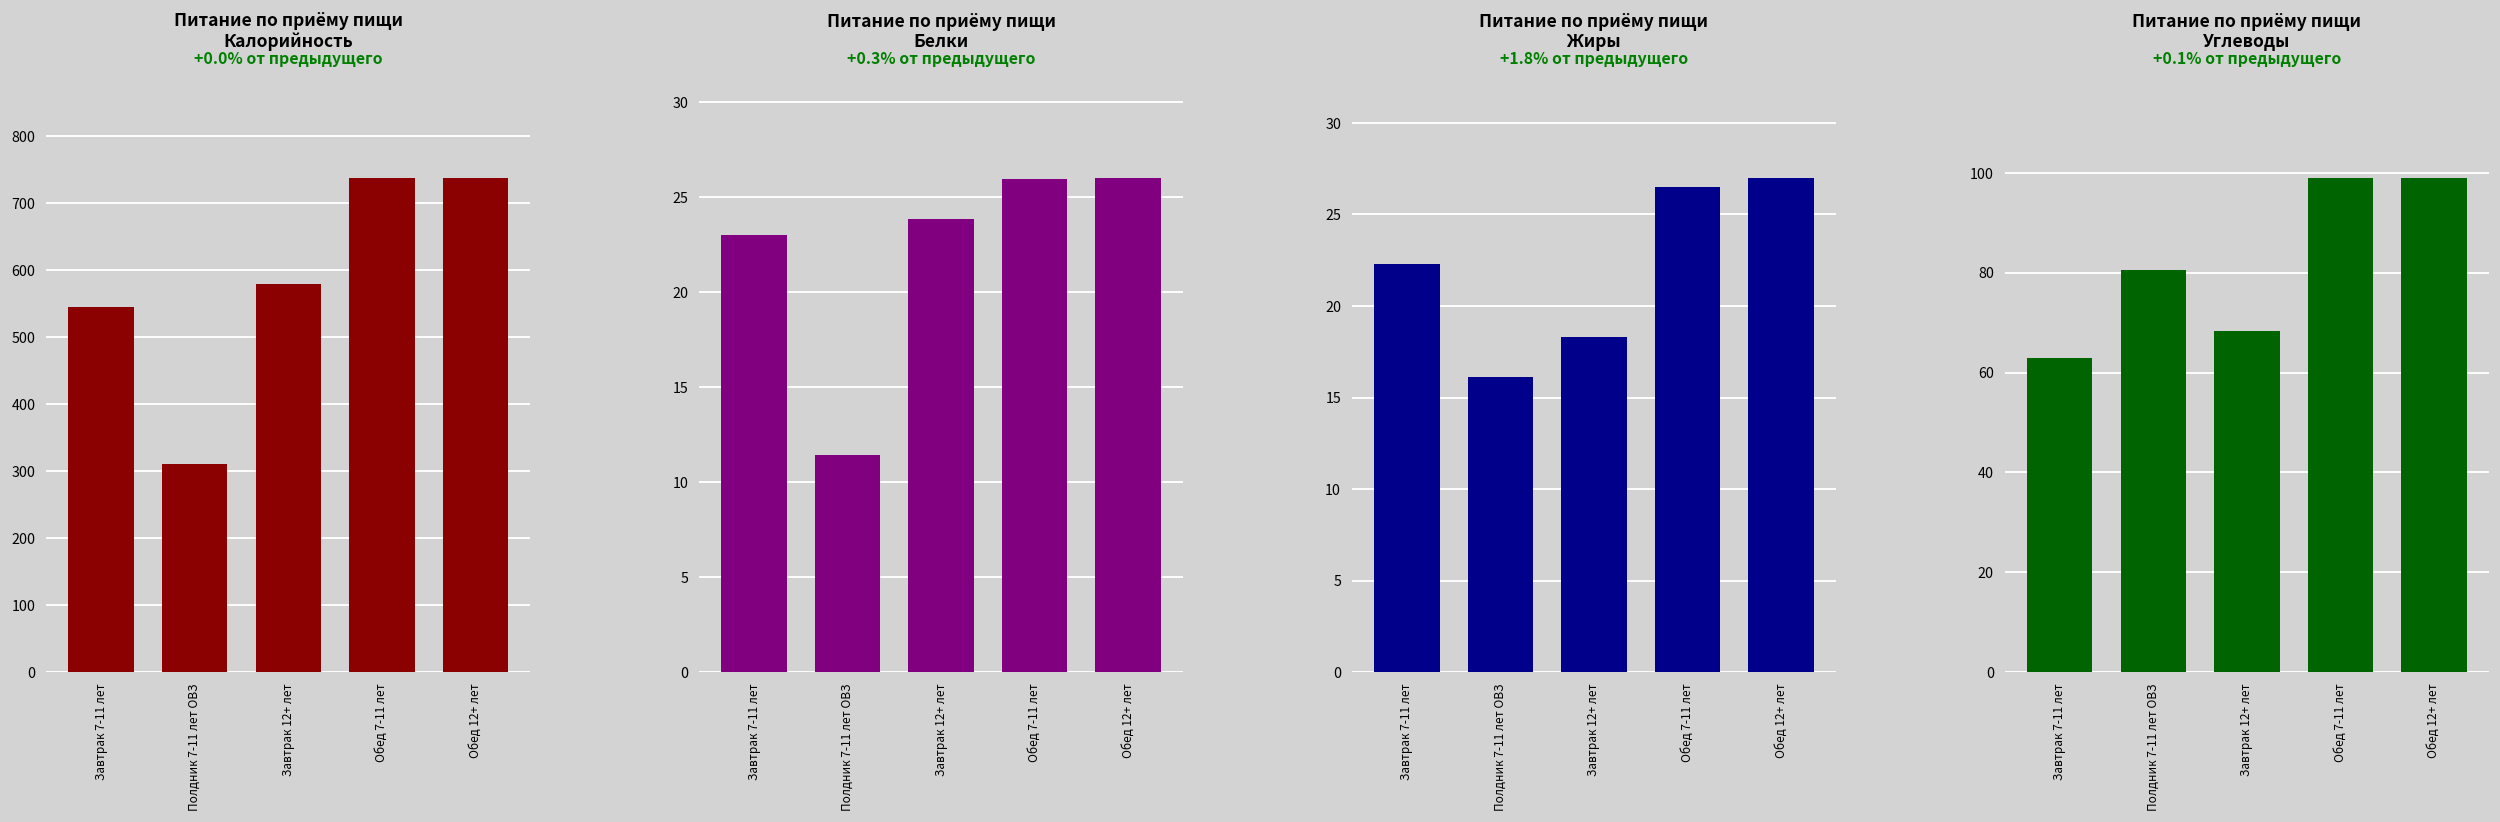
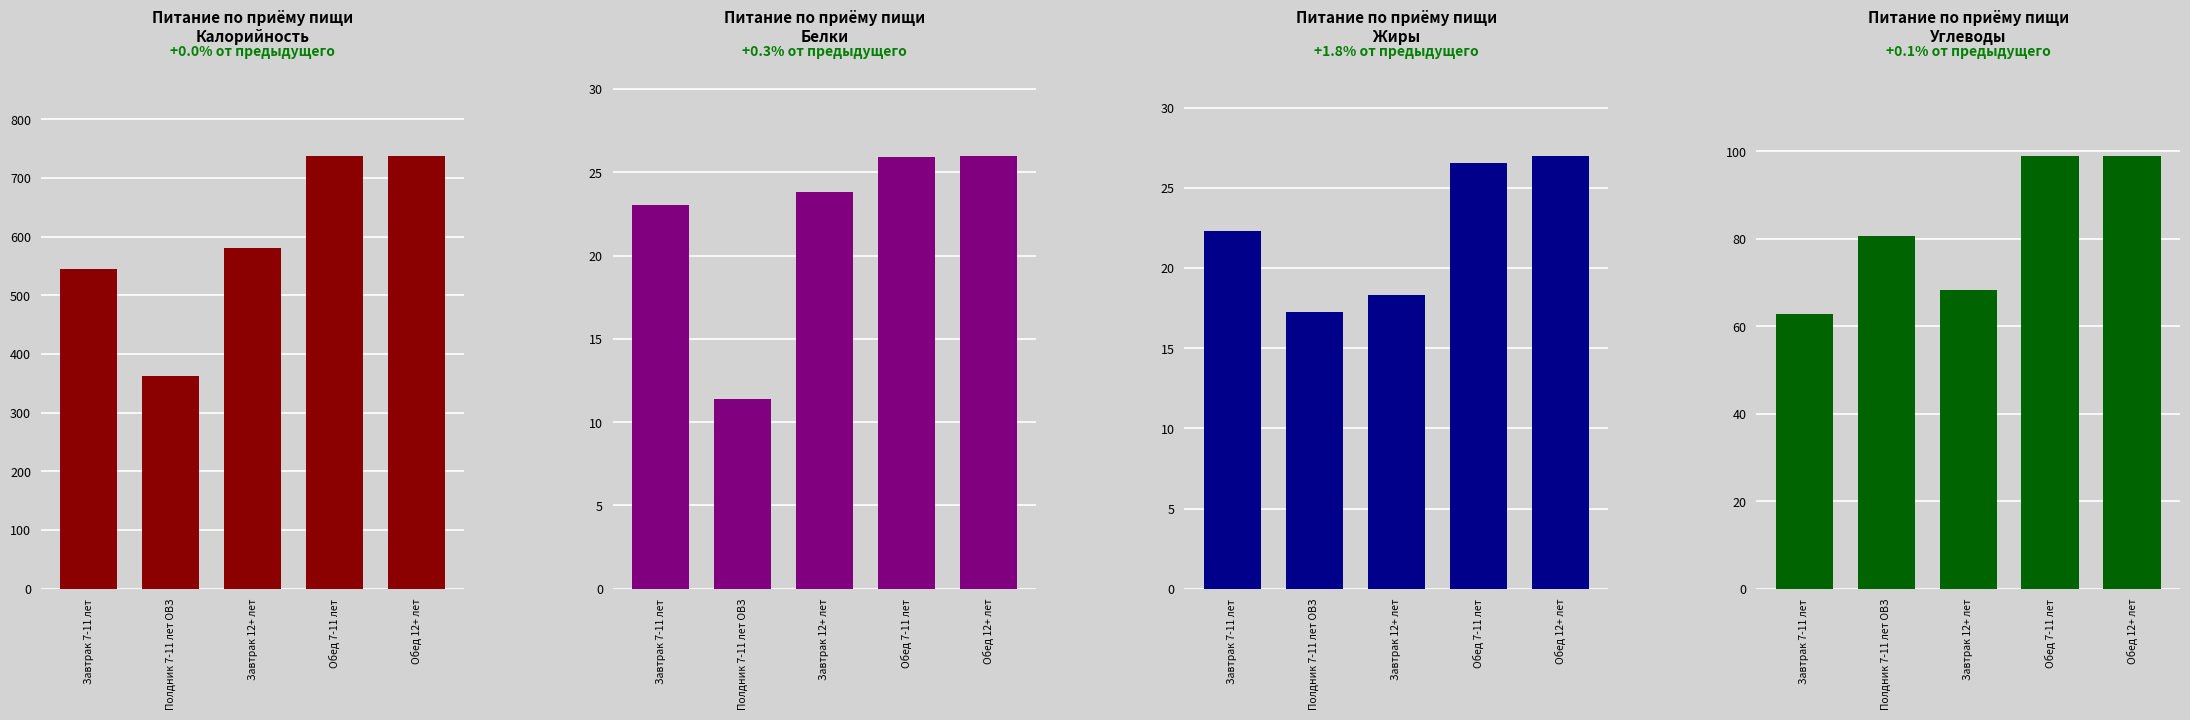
  {
    "Питание по приёму пищи Калорийность": {
      "Завтрак 7-11 лет": 540,
-     "Полдник 7-11 лет ОВЗ": 310,
+     "Полдник 7-11 лет ОВЗ": 360,
      "Завтрак 12+ лет": 580,
      "Обед 7-11 лет": 740,
      "Обед 12+ лет": 740
    },
    "Питание по приёму пищи Белки": {
      "Завтрак 7-11 лет": 23.0,
      "Полдник 7-11 лет ОВЗ": 11.4,
      "Завтрак 12+ лет": 23.8,
      "Обед 7-11 лет": 25.9,
      "Обед 12+ лет": 26.0
    },
    "Питание по приёму пищи Жиры": {
      "Завтрак 7-11 лет": 22.3,
-     "Полдник 7-11 лет ОВЗ": 16.1,
+     "Полдник 7-11 лет ОВЗ": 17.3,
      "Завтрак 12+ лет": 18.3,
      "Обед 7-11 лет": 26.5,
      "Обед 12+ лет": 27.0
    },
    "Питание по приёму пищи Углеводы": {
      "Завтрак 7-11 лет": 63,
      "Полдник 7-11 лет ОВЗ": 81,
      "Завтрак 12+ лет": 68,
      "Обед 7-11 лет": 99,
      "Обед 12+ лет": 99
    }
  }
